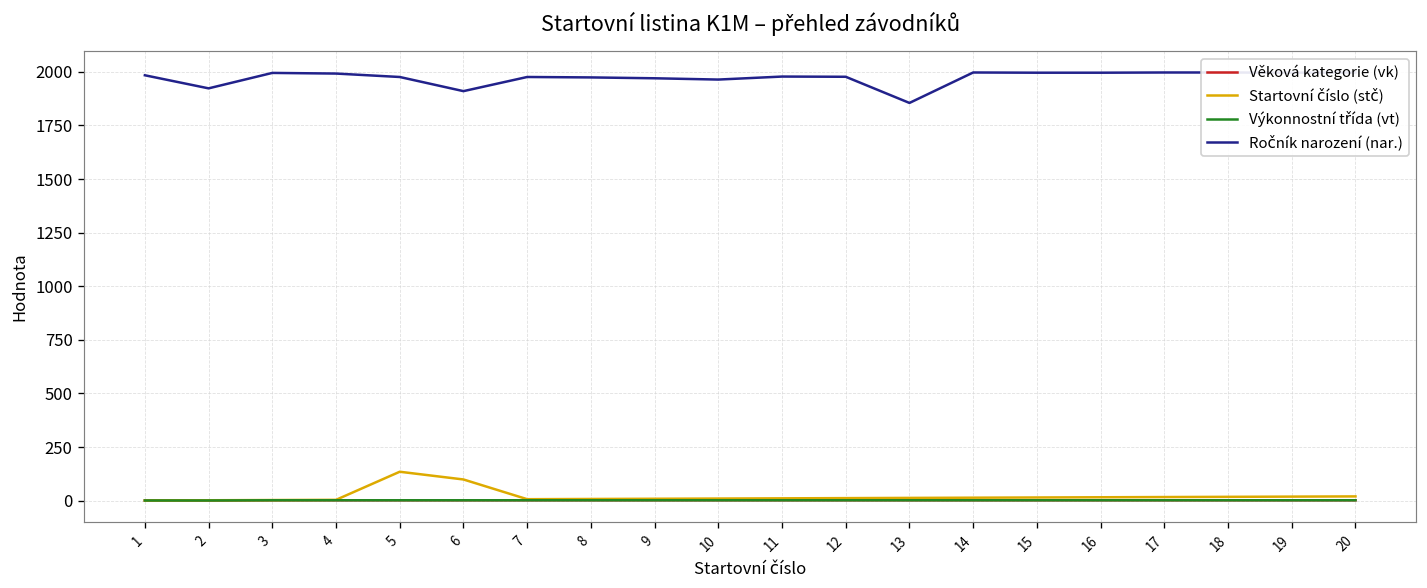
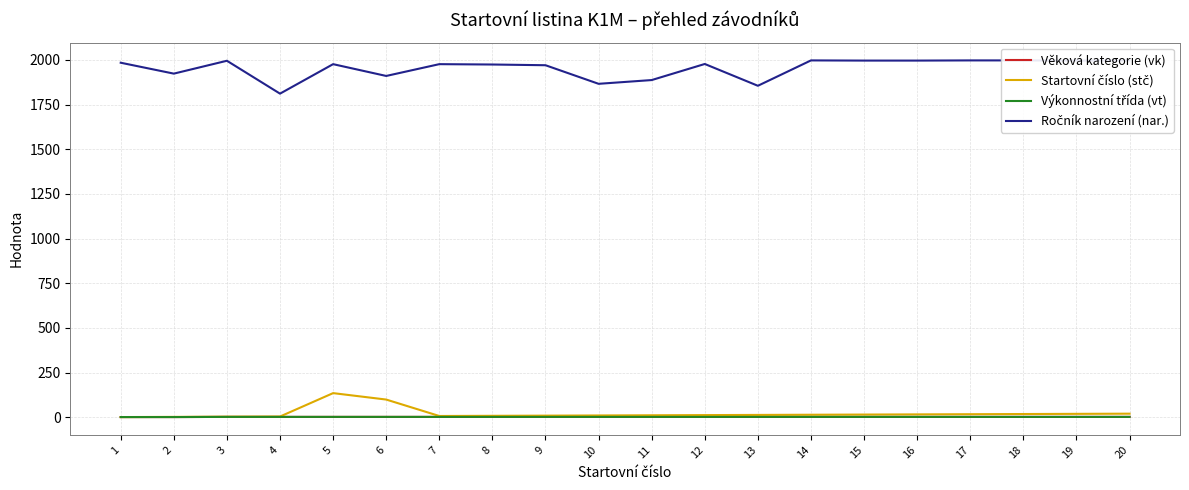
  {
    "Výkonnostní třída (vt)": {
      "5": 0,
      "6": 0,
      "17": 0,
      "18": 0,
      "19": 0,
      "20": 0
    },
    "Startovní číslo (stč)": {
      "5": 140,
      "6": 100,
      "17": 20,
      "18": 20,
      "19": 20,
      "20": 20
    },
    "Ročník narození (nar.)": {
      "1": 1980,
      "2": 1920,
      "3": 2000,
-     "4": 1990,
+     "4": 1810,
      "5": 1980,
      "6": 1910,
      "7": 1980,
      "8": 1970,
      "9": 1970,
-     "10": 1960,
-     "11": 1980,
+     "10": 1870,
+     "11": 1890,
      "12": 1980,
      "13": 1860,
      "14": 2000,
      "15": 2000,
      "16": 2000,
      "17": 2000
    }
  }
